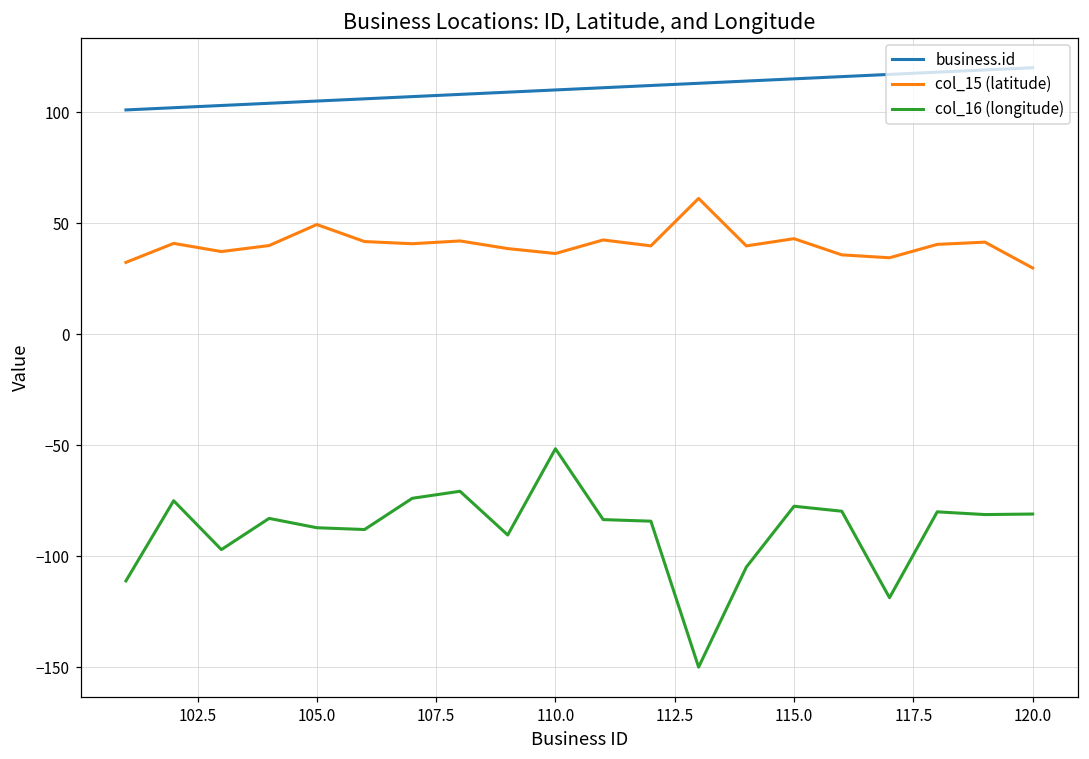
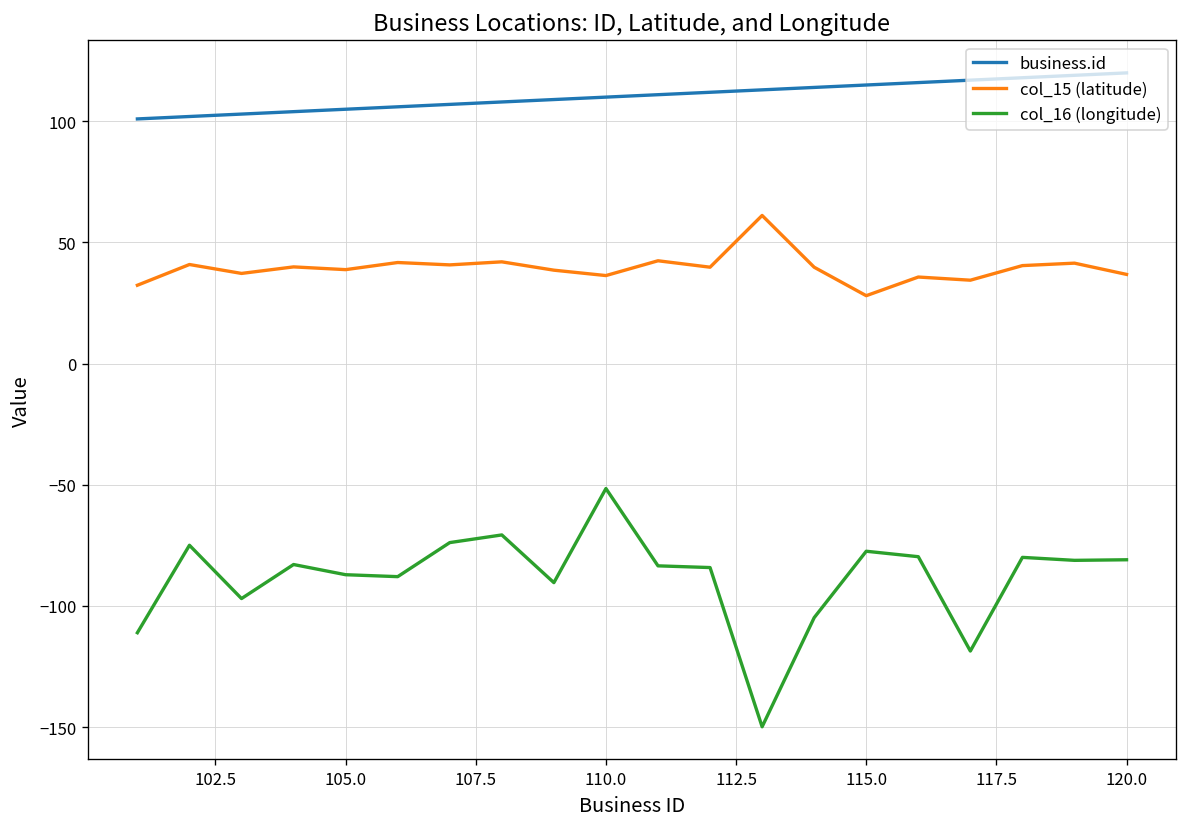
  {
    "business.id": {
      "105.0": 105,
      "110.0": 110,
      "115.0": 115
    },
    "col_15 (latitude)": {
-     "105.0": 49,
+     "105.0": 39,
      "110.0": 36,
-     "115.0": 43,
-     "120.0": 30
+     "115.0": 28,
+     "120.0": 37
    },
    "col_16 (longitude)": {
      "105.0": -87,
      "110.0": -52,
      "115.0": -77,
      "120.0": -81
    }
  }
